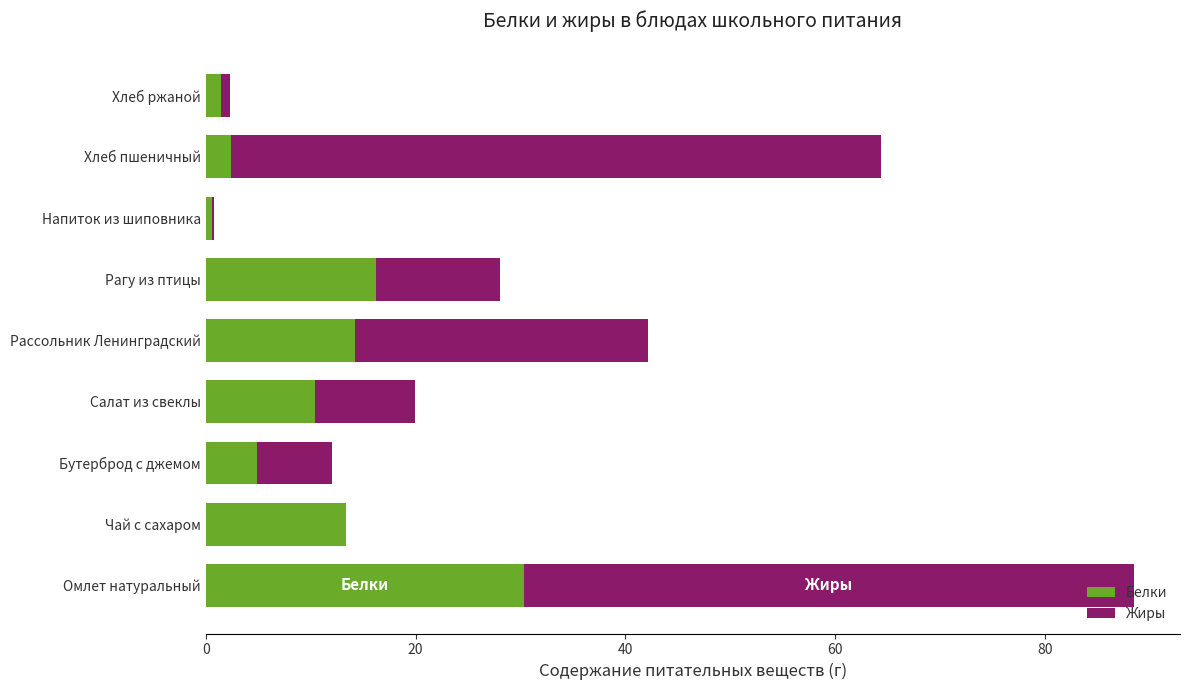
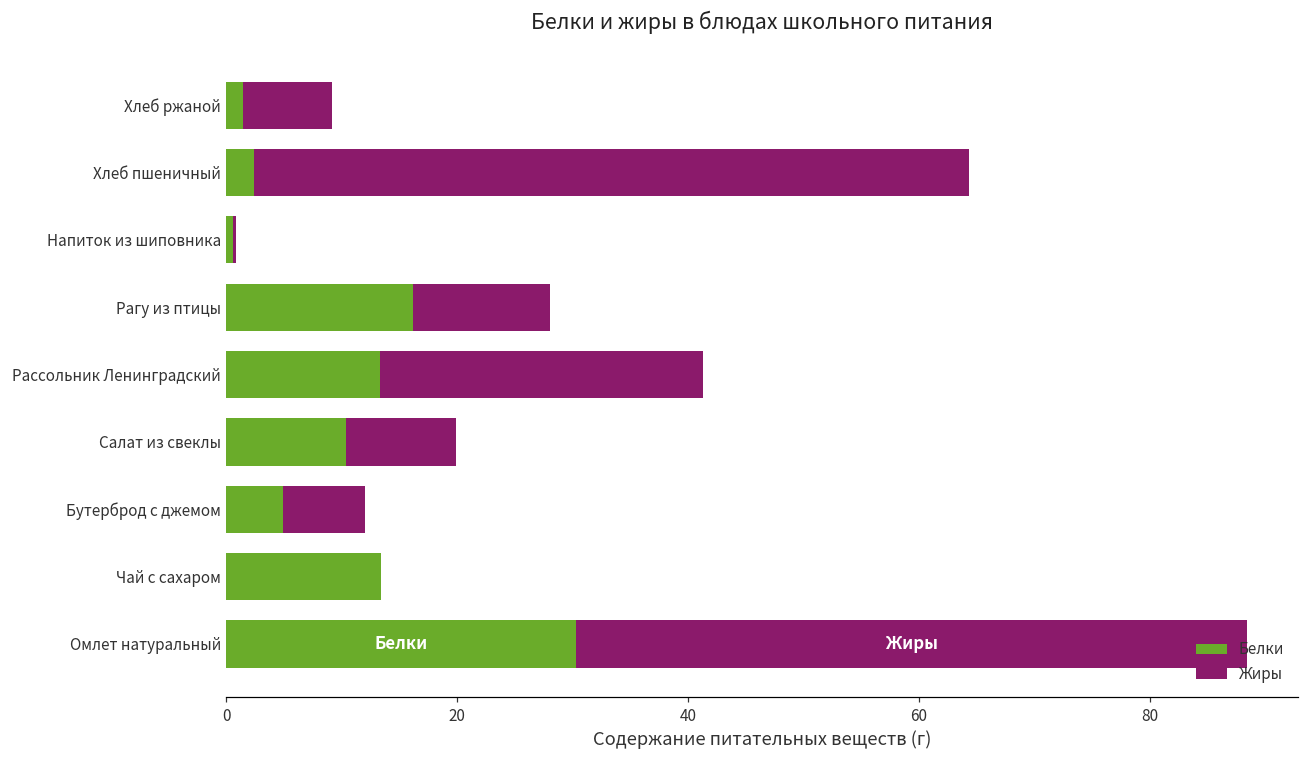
  {
    "Белки": {
      "Хлеб ржаной": 1.4,
      "Хлеб пшеничный": 2.4,
      "Напиток из шиповника": 0.6,
      "Рагу из птицы": 16.2,
-     "Рассольник Ленинградский": 14.2,
+     "Рассольник Ленинградский": 13.3,
      "Салат из свеклы": 10.4,
      "Бутерброд с джемом": 4.9,
      "Чай с сахаром": 13.4,
      "Омлет натуральный": 30.3
    },
    "Жиры": {
-     "Хлеб ржаной": 0.9,
+     "Хлеб ржаной": 7.7,
      "Хлеб пшеничный": 61.9,
      "Рагу из птицы": 11.9,
      "Рассольник Ленинградский": 28.0,
      "Салат из свеклы": 9.5,
      "Бутерброд с джемом": 7.2,
      "Чай с сахаром": 0.0,
      "Омлет натуральный": 58.1
    }
  }
